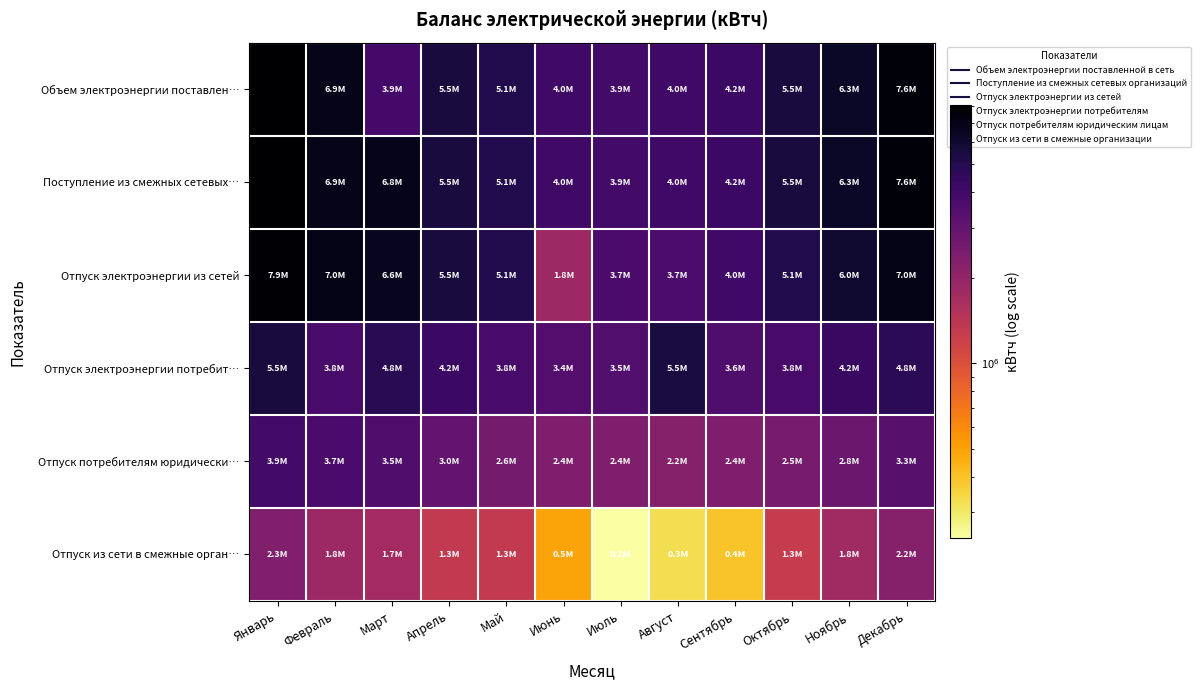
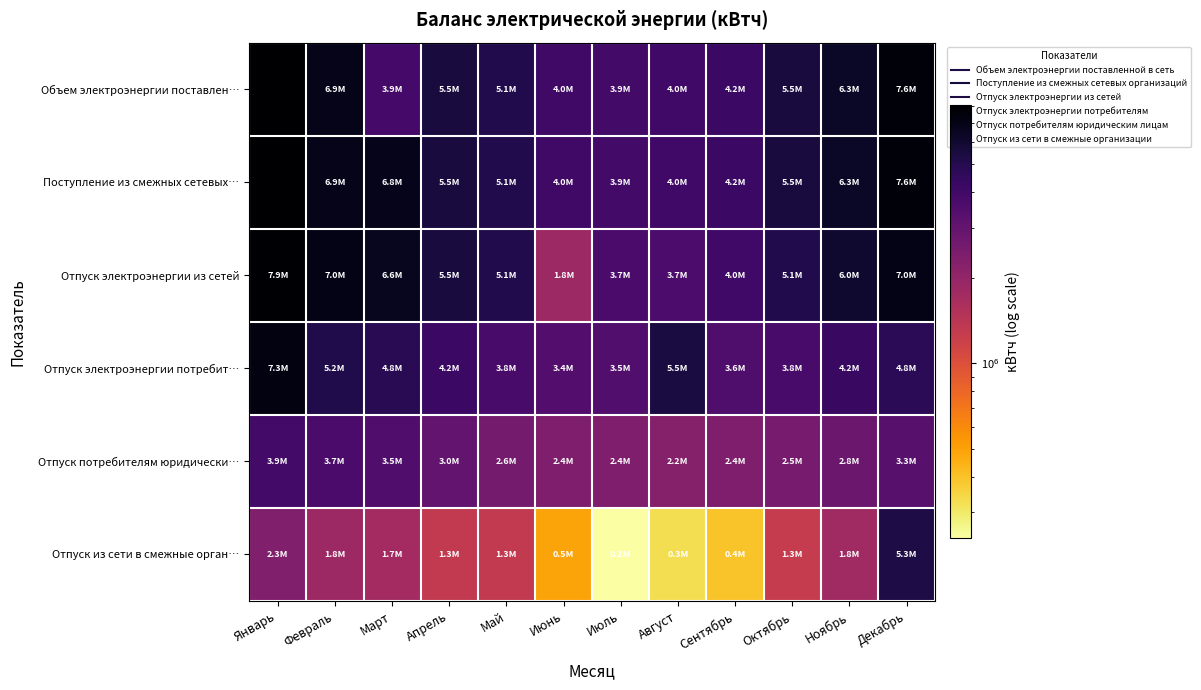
  {
    "Объем электроэнергии поставлен…": {
      "Февраль": "6.9M",
      "Март": "3.9M",
      "Апрель": "5.5M",
      "Май": "5.1M",
      "Июнь": "4.0M",
      "Июль": "3.9M",
      "Август": "4.0M",
      "Сентябрь": "4.2M",
      "Октябрь": "5.5M",
      "Ноябрь": "6.3M",
      "Декабрь": "7.6M"
    },
    "Поступление из смежных сетевых…": {
      "Февраль": "6.9M",
      "Март": "6.8M",
      "Апрель": "5.5M",
      "Май": "5.1M",
      "Июнь": "4.0M",
      "Июль": "3.9M",
      "Август": "4.0M",
      "Сентябрь": "4.2M",
      "Октябрь": "5.5M",
      "Ноябрь": "6.3M",
      "Декабрь": "7.6M"
    },
    "Отпуск электроэнергии из сетей": {
      "Январь": "7.9M",
      "Февраль": "7.0M",
      "Март": "6.6M",
      "Апрель": "5.5M",
      "Май": "5.1M",
      "Июнь": "1.8M",
      "Июль": "3.7M",
      "Август": "3.7M",
      "Сентябрь": "4.0M",
      "Октябрь": "5.1M",
      "Ноябрь": "6.0M",
      "Декабрь": "7.0M"
    },
    "Отпуск электроэнергии потребит…": {
-     "Январь": "5.5M",
-     "Февраль": "3.8M",
+     "Январь": "7.3M",
+     "Февраль": "5.2M",
      "Март": "4.8M",
      "Апрель": "4.2M",
      "Май": "3.8M",
      "Июнь": "3.4M",
      "Июль": "3.5M",
      "Август": "5.5M",
      "Сентябрь": "3.6M",
      "Октябрь": "3.8M",
      "Ноябрь": "4.2M",
      "Декабрь": "4.8M"
    },
    "Отпуск потребителям юридически…": {
      "Январь": "3.9M",
      "Февраль": "3.7M",
      "Март": "3.5M",
      "Апрель": "3.0M",
      "Май": "2.6M",
      "Июнь": "2.4M",
      "Июль": "2.4M",
      "Август": "2.2M",
      "Сентябрь": "2.4M",
      "Октябрь": "2.5M",
      "Ноябрь": "2.8M",
      "Декабрь": "3.3M"
    },
    "Отпуск из сети в смежные орган…": {
      "Январь": "2.3M",
      "Февраль": "1.8M",
      "Март": "1.7M",
      "Апрель": "1.3M",
      "Май": "1.3M",
      "Июнь": "0.5M",
      "Июль": "0.2M",
      "Август": "0.3M",
      "Сентябрь": "0.4M",
      "Октябрь": "1.3M",
      "Ноябрь": "1.8M",
-     "Декабрь": "2.2M"
+     "Декабрь": "5.3M"
    }
  }
